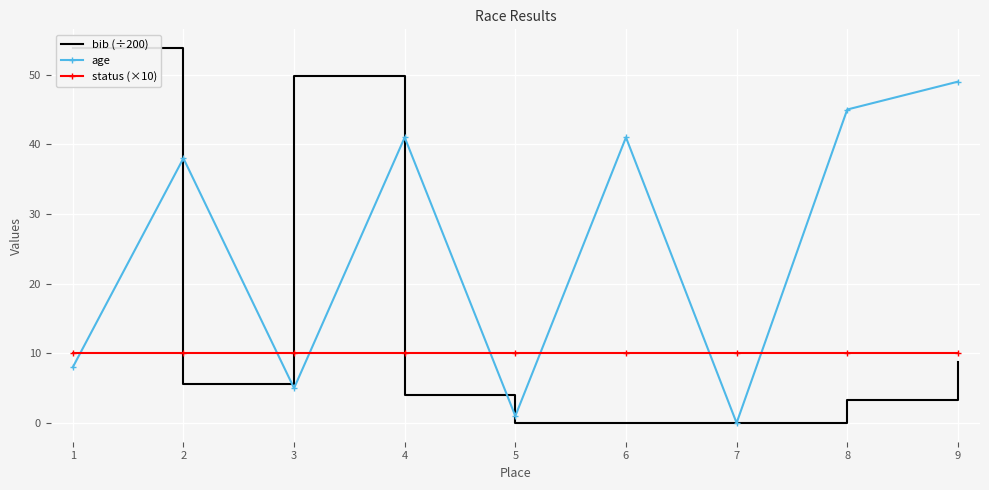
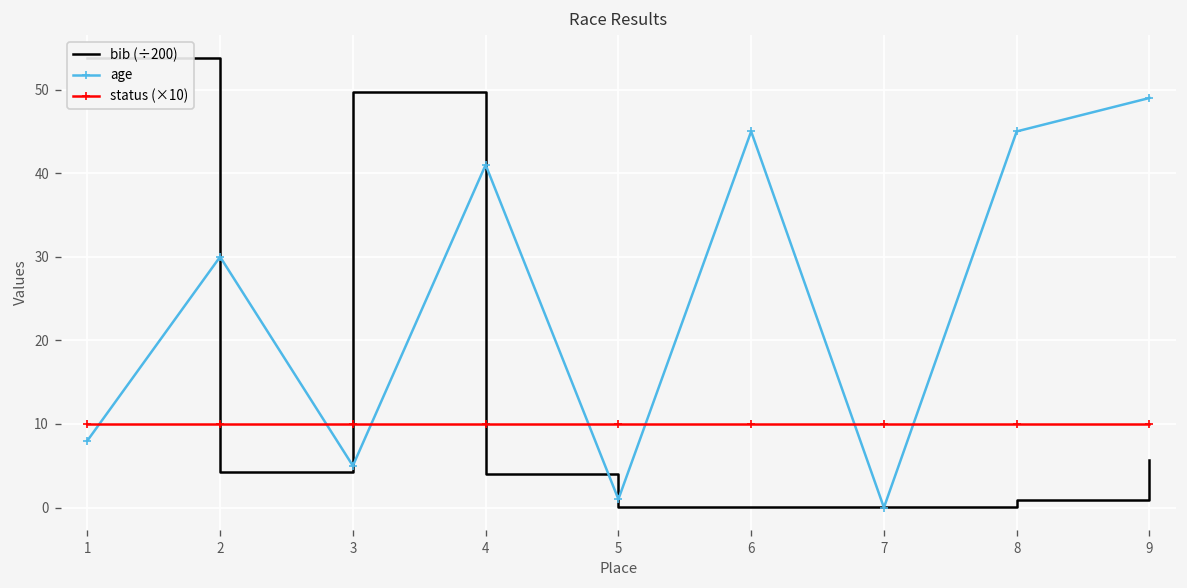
  {
    "bib (÷200)": {
-     "2": 6,
+     "2": 4,
      "3": 50,
      "4": 4,
      "5": 0,
      "6": 0,
-     "8": 3,
-     "9": 9
+     "8": 1,
+     "9": 6
    },
    "age": {
      "1": 8,
-     "2": 38,
+     "2": 30,
      "3": 5,
      "4": 41,
      "5": 1,
-     "6": 41,
+     "6": 45,
      "8": 45,
      "9": 49
    },
    "status (×10)": {
      "1": 10,
      "2": 10,
      "3": 10,
      "4": 10,
      "5": 10,
      "6": 10,
      "7": 10,
      "8": 10,
      "9": 10
    }
  }
